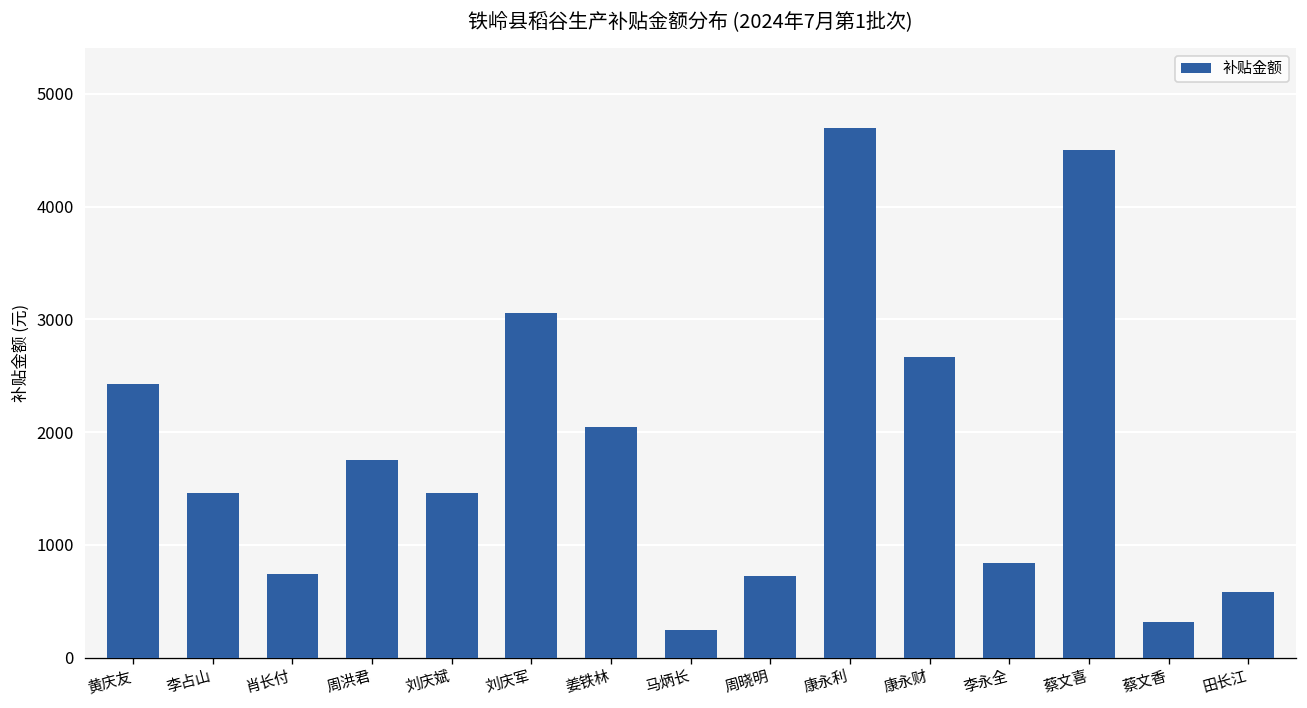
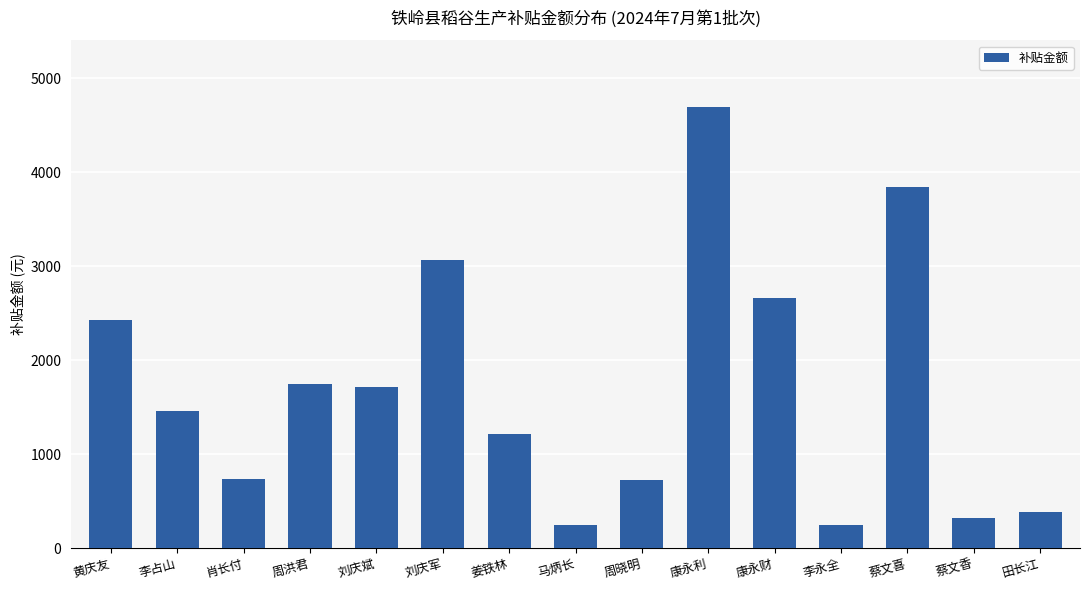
  {
    "黄庆友": 2400,
    "李占山": 1500,
    "肖长付": 700,
    "周洪君": 1700,
-   "刘庆斌": 1500,
+   "刘庆斌": 1700,
    "刘庆军": 3100,
-   "姜铁林": 2000,
+   "姜铁林": 1200,
    "马炳长": 200,
    "周晓明": 700,
    "康永利": 4700,
    "康永财": 2700,
-   "李永全": 800,
-   "蔡文喜": 4500,
+   "李永全": 200,
+   "蔡文喜": 3800,
    "蔡文香": 300,
-   "田长江": 600
+   "田长江": 400
  }
